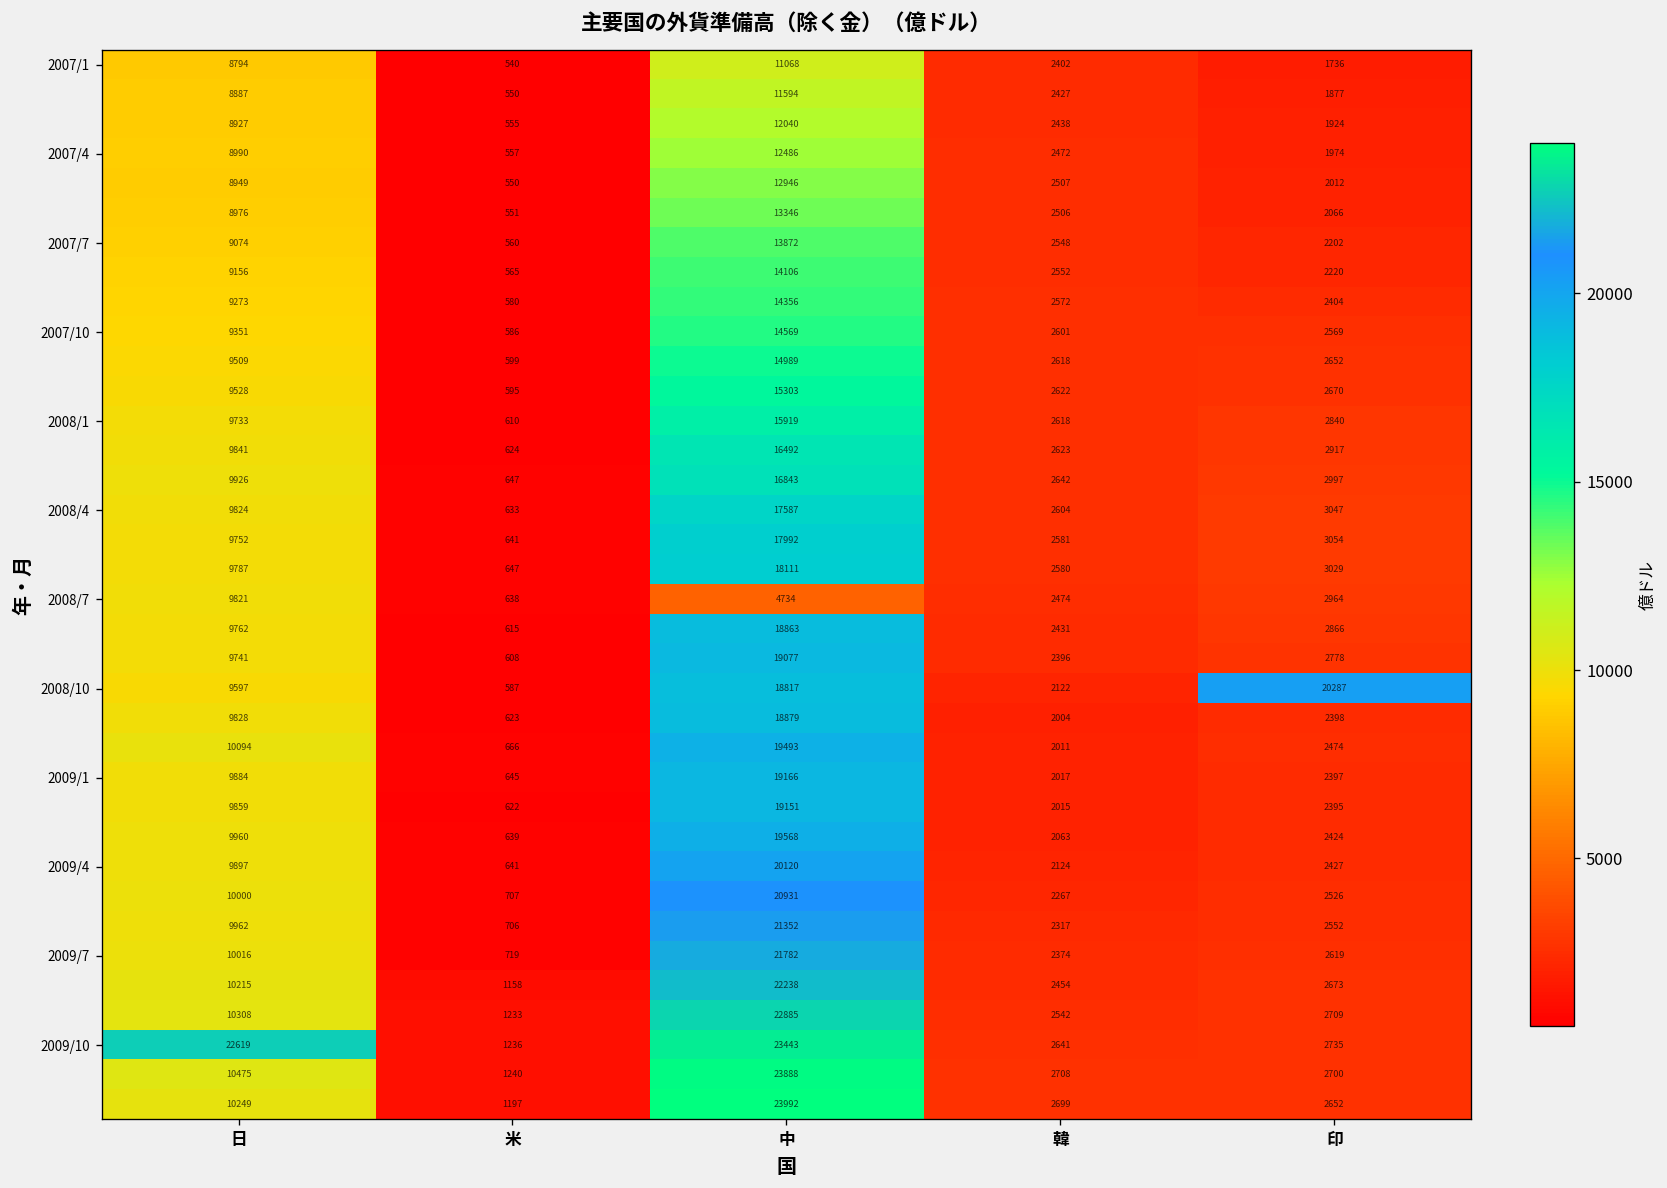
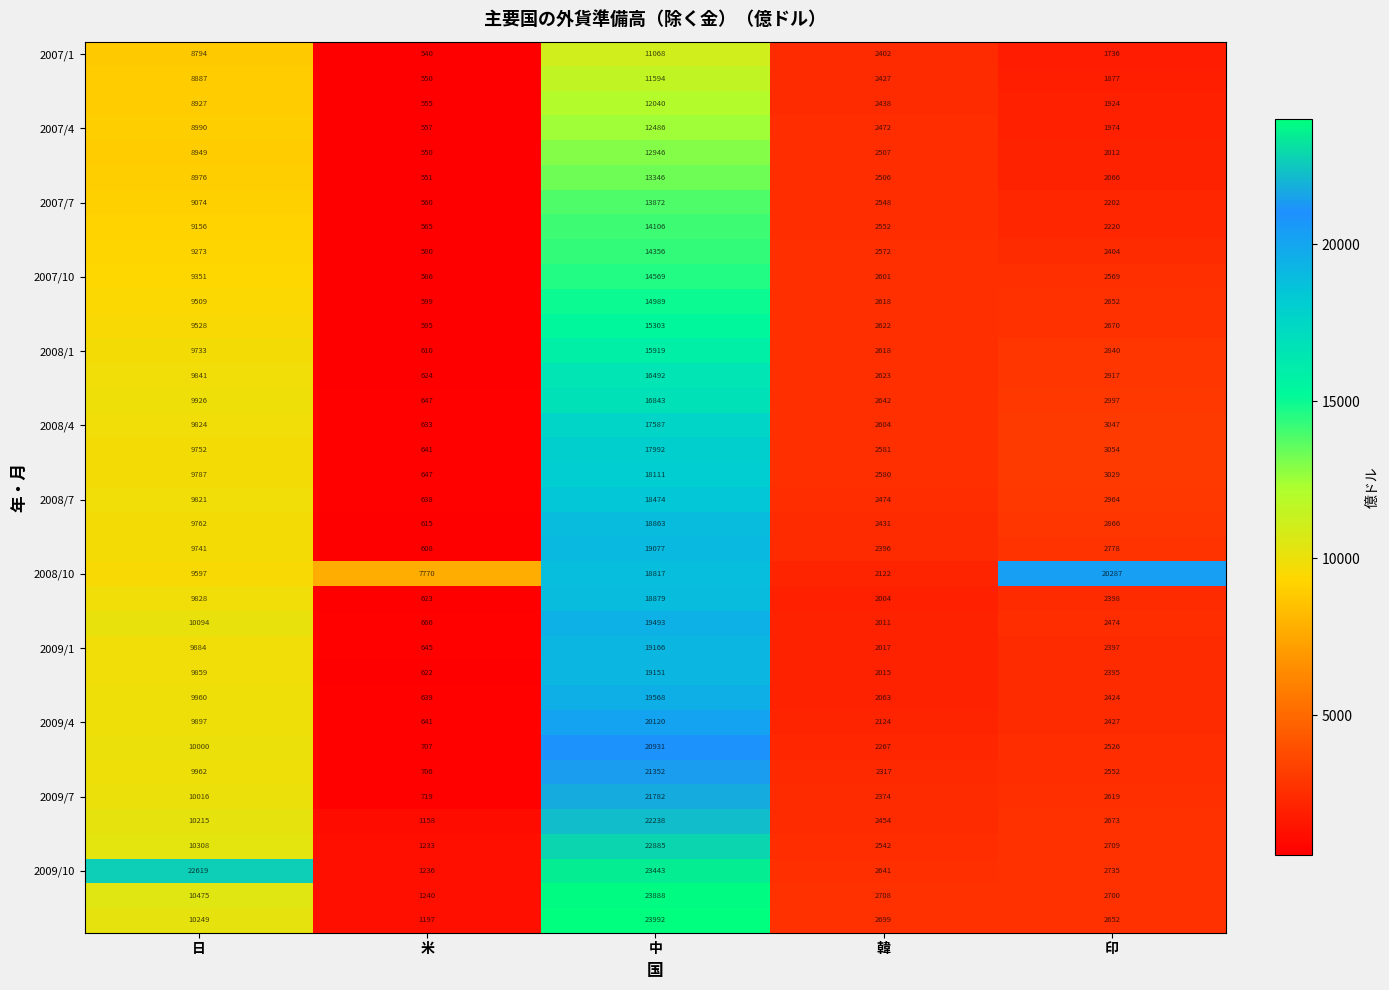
  {
    "2007/1": {
      "日": 8794,
      "米": 540,
      "中": 11068,
      "韓": 2402,
      "印": 1736
    },
    "2007/4": {
      "日": 8990,
      "米": 557,
      "中": 12486,
      "韓": 2472,
      "印": 1974
    },
    "2007/7": {
      "日": 9074,
      "米": 560,
      "中": 13872,
      "韓": 2548,
      "印": 2202
    },
    "2007/10": {
      "日": 9351,
      "米": 586,
      "中": 14569,
      "韓": 2601,
      "印": 2569
    },
    "2008/1": {
      "日": 9733,
      "米": 610,
      "中": 15919,
      "韓": 2618,
      "印": 2840
    },
    "2008/4": {
      "日": 9824,
      "米": 633,
      "中": 17587,
      "韓": 2604,
      "印": 3047
    },
    "2008/7": {
      "日": 9821,
      "米": 638,
-     "中": 4734,
+     "中": 18474,
      "韓": 2474,
      "印": 2964
    },
    "2008/10": {
      "日": 9597,
-     "米": 587,
+     "米": 7770,
      "中": 18817,
      "韓": 2122,
      "印": 20287
    },
    "2009/1": {
      "日": 9884,
      "米": 645,
      "中": 19166,
      "韓": 2017,
      "印": 2397
    },
    "2009/4": {
      "日": 9897,
      "米": 641,
      "中": 20120,
      "韓": 2124,
      "印": 2427
    },
    "2009/7": {
      "日": 10016,
      "米": 719,
      "中": 21782,
      "韓": 2374,
      "印": 2619
    },
    "2009/10": {
      "日": 22619,
      "米": 1236,
      "中": 23443,
      "韓": 2641,
      "印": 2735
    }
  }
